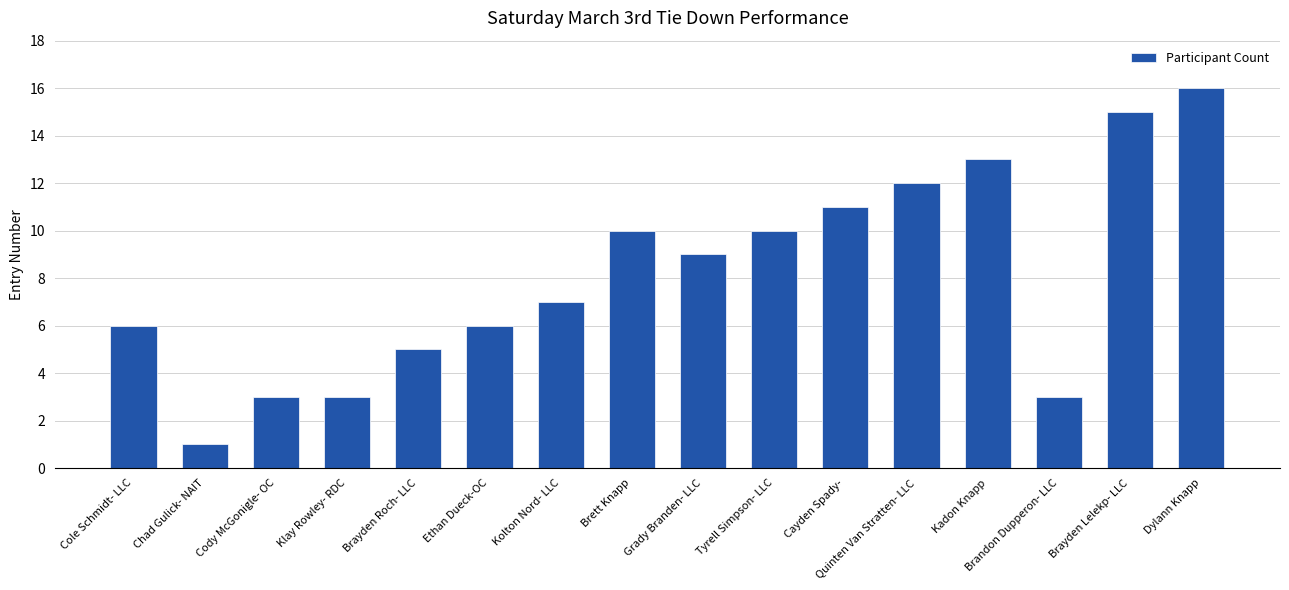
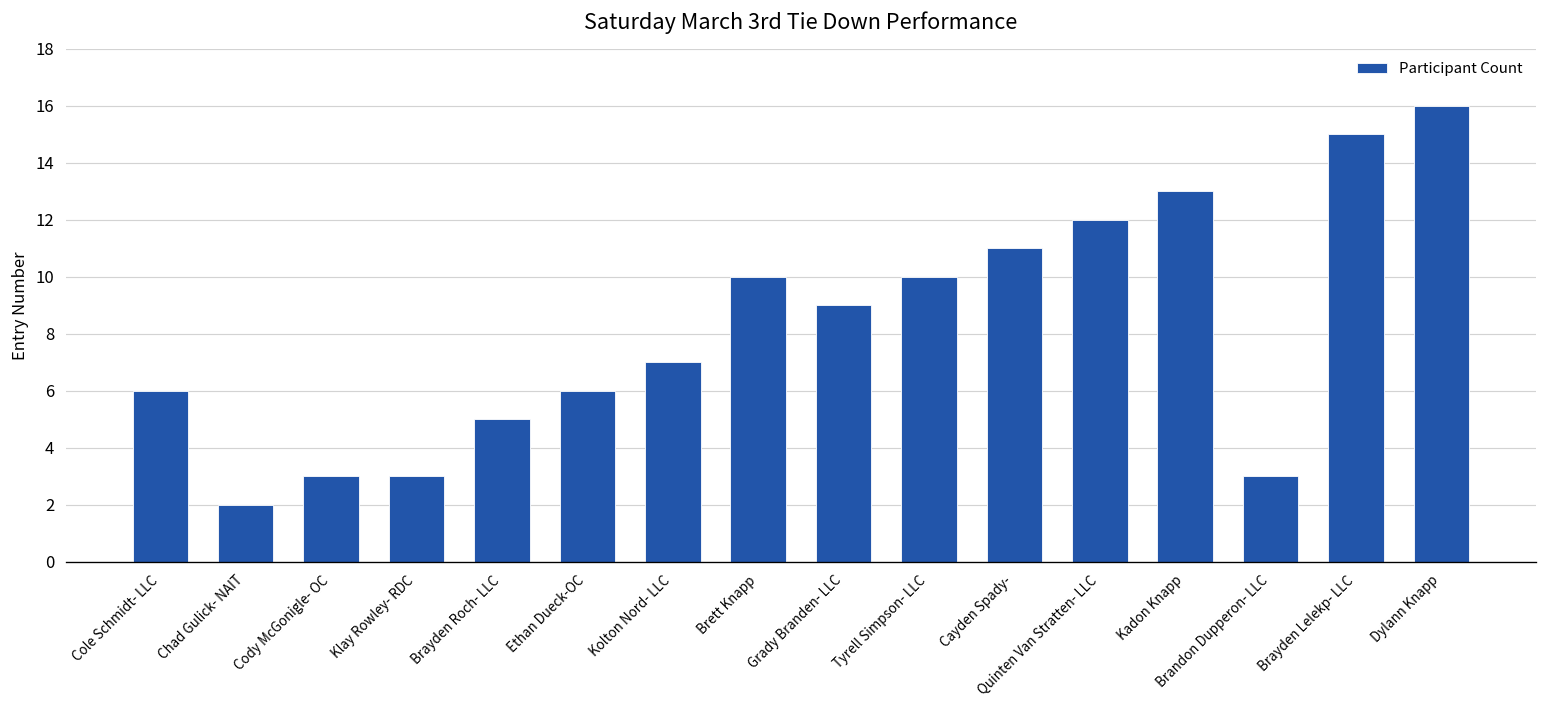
  {
    "Cole Schmidt- LLC": 6,
-   "Chad Gulick- NAIT": 1,
+   "Chad Gulick- NAIT": 2,
    "Cody McGonigle- OC": 3,
    "Klay Rowley- RDC": 3,
    "Brayden Roch- LLC": 5,
    "Ethan Dueck-OC": 6,
    "Kolton Nord- LLC": 7,
    "Brett Knapp": 10,
    "Grady Branden- LLC": 9,
    "Tyrell Simpson- LLC": 10,
    "Cayden Spady-": 11,
    "Quinten Van Stratten- LLC": 12,
    "Kadon Knapp": 13,
    "Brandon Dupperon- LLC": 3,
    "Brayden Lelekp- LLC": 15,
    "Dylann Knapp": 16
  }
